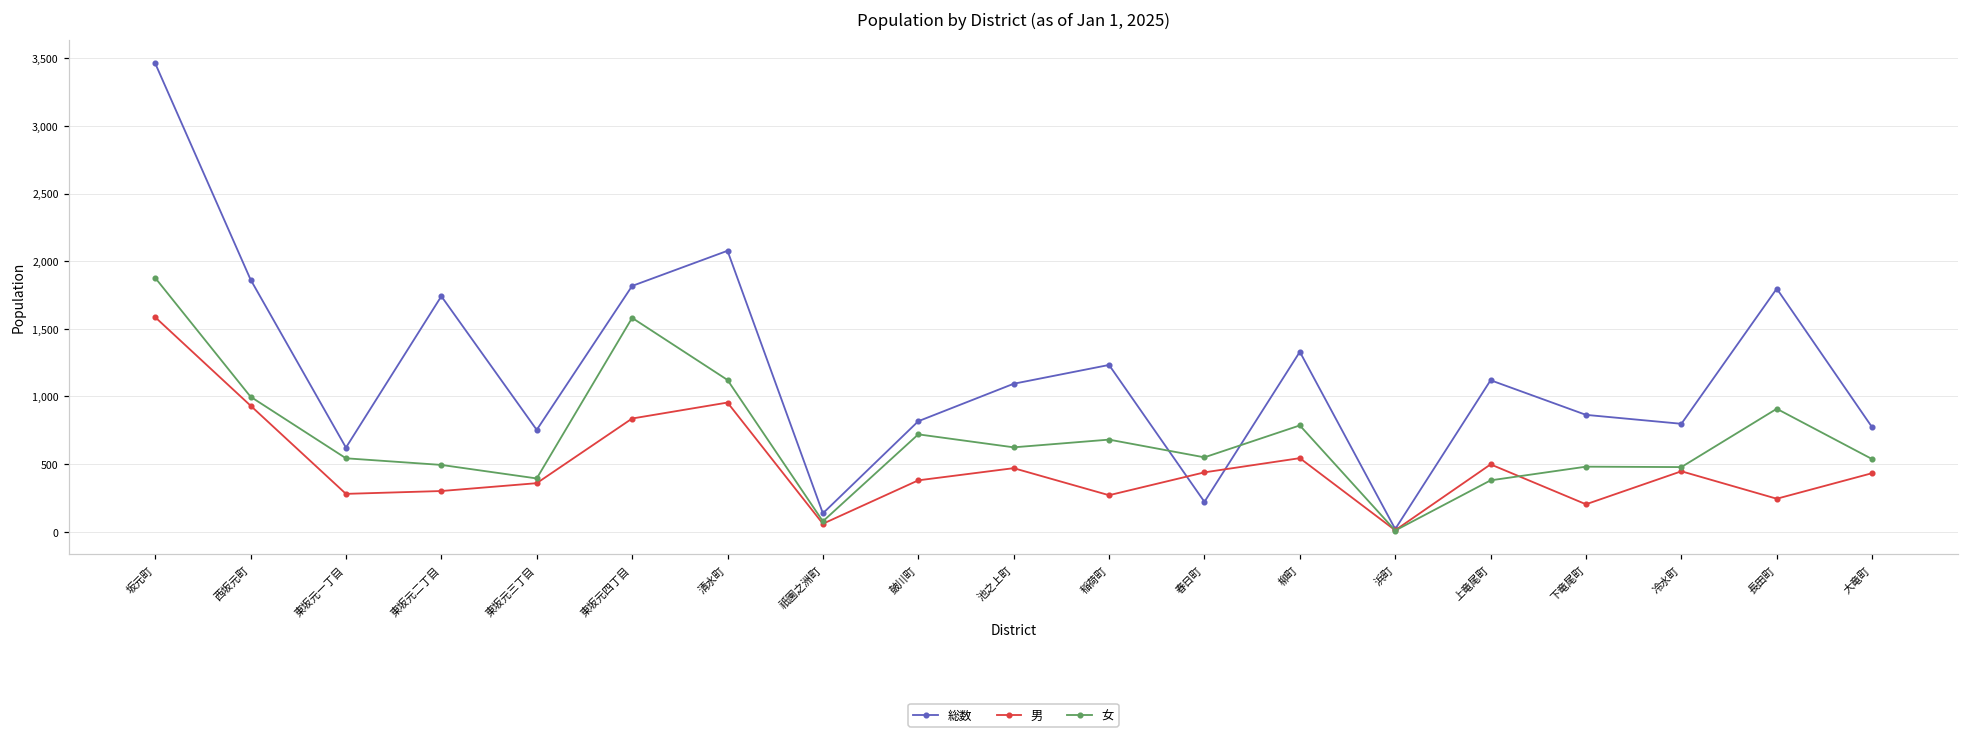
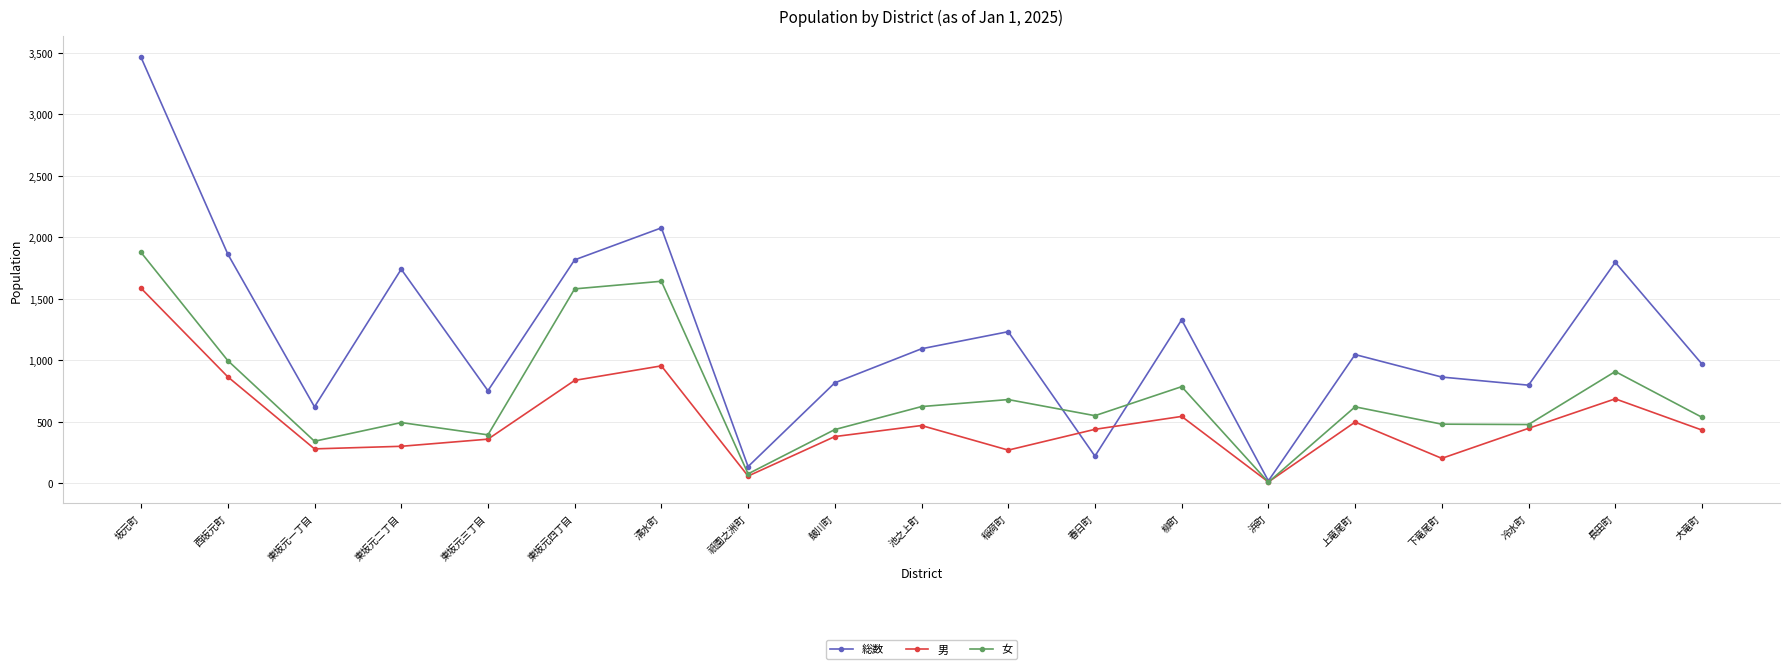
  {
    "総数": {
      "坂元町": "3,460",
      "西坂元町": "1,860",
      "東坂元一丁目": "620",
      "東坂元二丁目": "1,740",
      "東坂元三丁目": "750",
      "東坂元四丁目": "1,820",
      "清水町": "2,080",
      "祇園之洲町": "140",
      "皷川町": "820",
      "池之上町": "1,090",
      "稲荷町": "1,230",
      "春日町": "220",
      "柳町": "1,330",
-     "上竜尾町": "1,120",
+     "上竜尾町": "1,050",
      "下竜尾町": "860",
      "冷水町": "800",
      "長田町": "1,800",
-     "大竜町": "770"
+     "大竜町": "970"
    },
    "男": {
      "坂元町": "1,590",
-     "西坂元町": "930",
+     "西坂元町": "870",
      "東坂元一丁目": "280",
      "東坂元二丁目": "300",
      "東坂元三丁目": "360",
      "東坂元四丁目": "840",
      "清水町": "960",
      "皷川町": "380",
      "池之上町": "470",
      "稲荷町": "270",
      "春日町": "440",
      "柳町": "540",
      "上竜尾町": "500",
      "下竜尾町": "200",
      "冷水町": "450",
-     "長田町": "240",
+     "長田町": "690",
      "大竜町": "430"
    },
    "女": {
      "坂元町": "1,880",
      "西坂元町": "1,000",
-     "東坂元一丁目": "540",
+     "東坂元一丁目": "340",
      "東坂元二丁目": "490",
      "東坂元三丁目": "390",
      "東坂元四丁目": "1,580",
-     "清水町": "1,120",
-     "皷川町": "720",
+     "清水町": "1,640",
+     "皷川町": "440",
      "池之上町": "620",
      "稲荷町": "680",
      "春日町": "550",
      "柳町": "790",
-     "上竜尾町": "380",
+     "上竜尾町": "620",
      "下竜尾町": "480",
      "冷水町": "480",
      "長田町": "910",
      "大竜町": "540"
    }
  }
